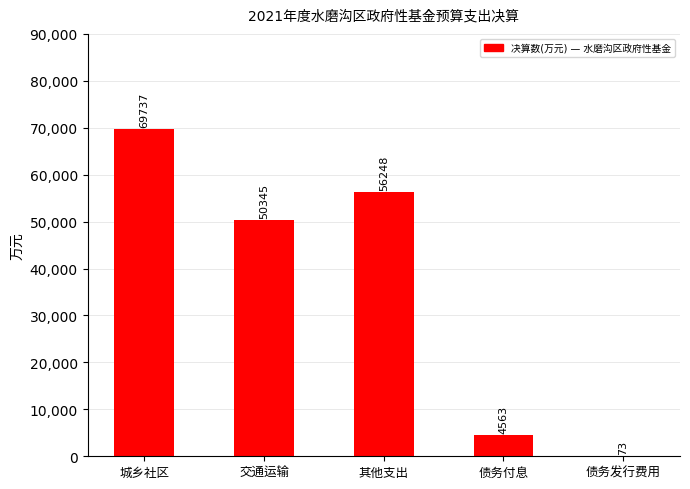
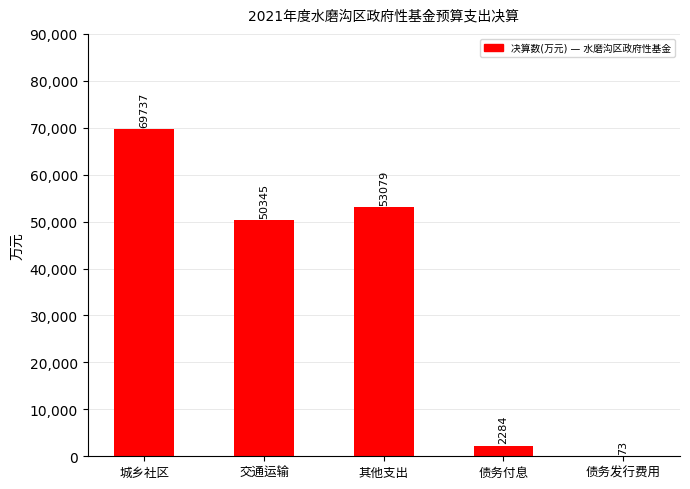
  {
    "城乡社区": 69737,
    "交通运输": 50345,
-   "其他支出": 56248,
-   "债务付息": 4563,
+   "其他支出": 53079,
+   "债务付息": 2284,
    "债务发行费用": 73
  }
